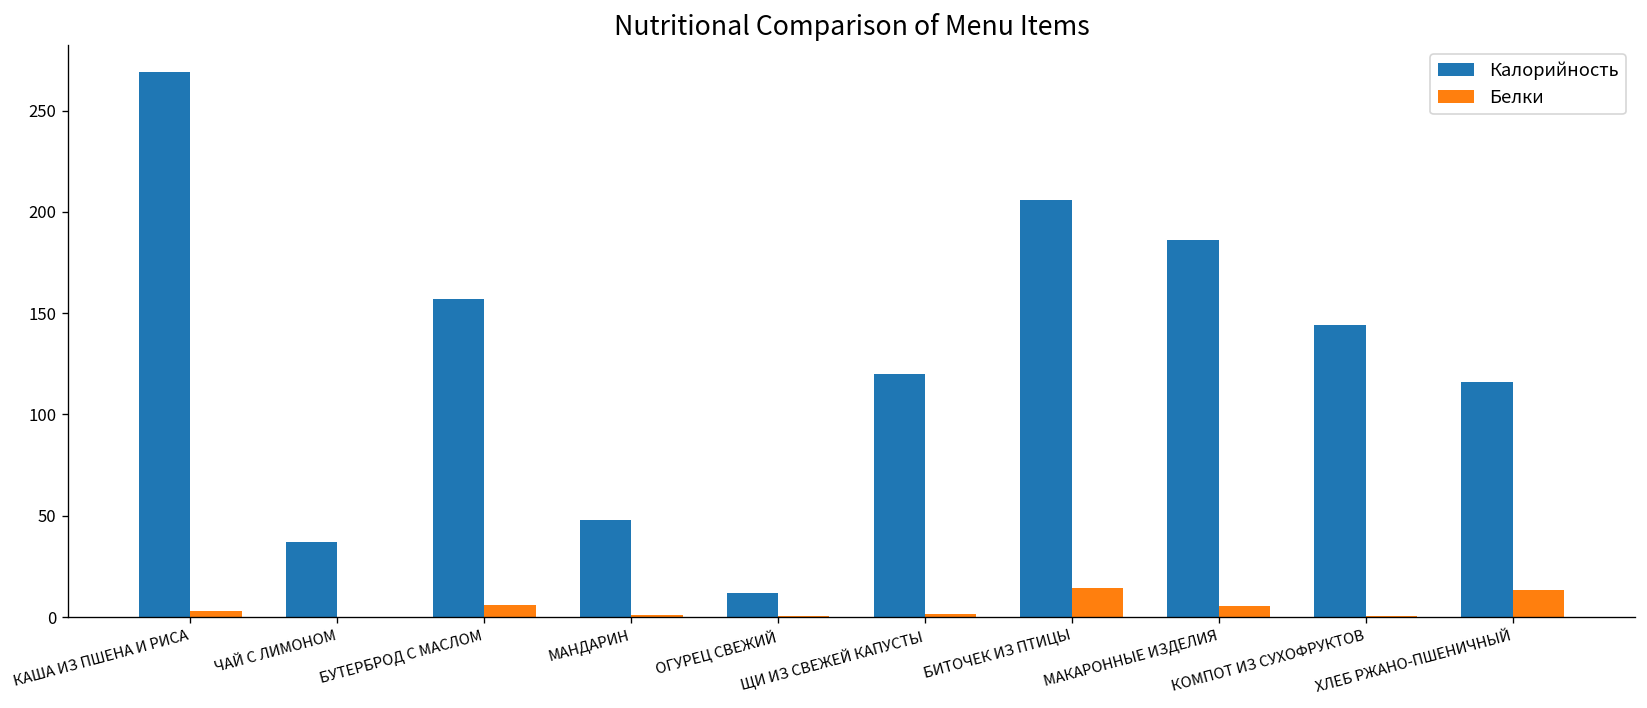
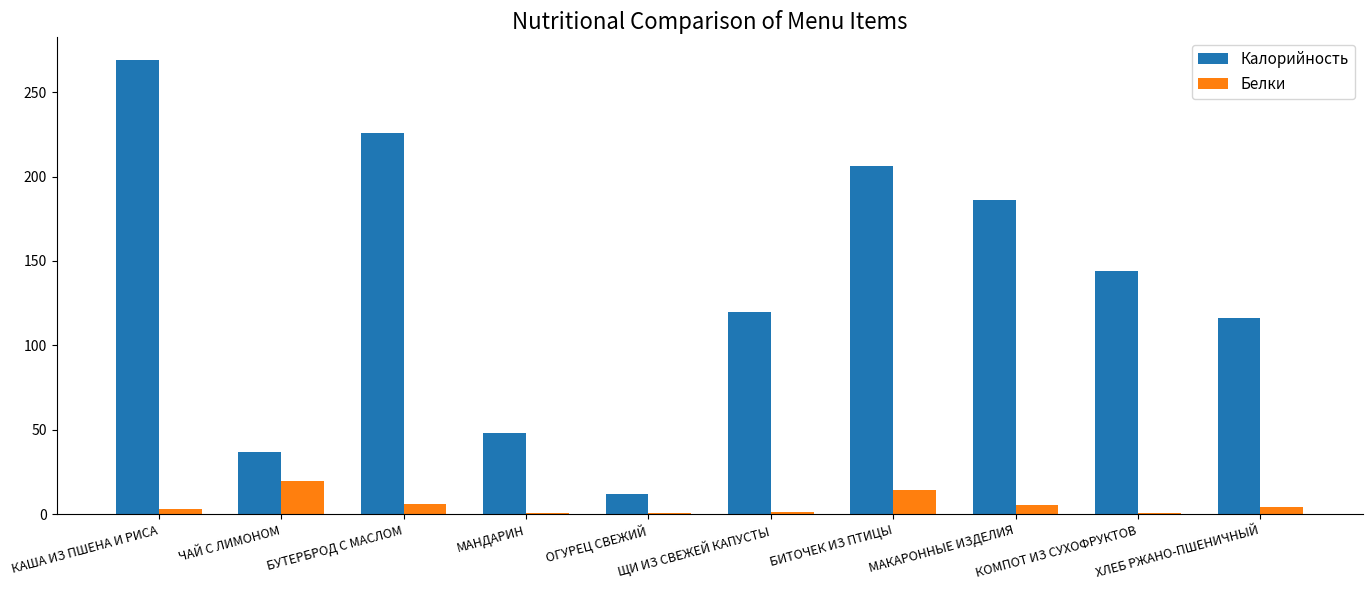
  {
    "Калорийность": {
      "КАША ИЗ ПШЕНА И РИСА": 269,
      "ЧАЙ С ЛИМОНОМ": 37,
-     "БУТЕРБРОД С МАСЛОМ": 157,
+     "БУТЕРБРОД С МАСЛОМ": 226,
      "МАНДАРИН": 48,
      "ОГУРЕЦ СВЕЖИЙ": 12,
      "ЩИ ИЗ СВЕЖЕЙ КАПУСТЫ": 120,
      "БИТОЧЕК ИЗ ПТИЦЫ": 206,
      "МАКАРОННЫЕ ИЗДЕЛИЯ": 186,
      "КОМПОТ ИЗ СУХОФРУКТОВ": 144,
      "ХЛЕБ РЖАНО-ПШЕНИЧНЫЙ": 116
    },
    "Белки": {
      "КАША ИЗ ПШЕНА И РИСА": 3,
-     "ЧАЙ С ЛИМОНОМ": 0,
+     "ЧАЙ С ЛИМОНОМ": 20,
      "БУТЕРБРОД С МАСЛОМ": 6,
      "ЩИ ИЗ СВЕЖЕЙ КАПУСТЫ": 2,
      "БИТОЧЕК ИЗ ПТИЦЫ": 15,
      "МАКАРОННЫЕ ИЗДЕЛИЯ": 5,
-     "ХЛЕБ РЖАНО-ПШЕНИЧНЫЙ": 13
+     "ХЛЕБ РЖАНО-ПШЕНИЧНЫЙ": 4
    }
  }
